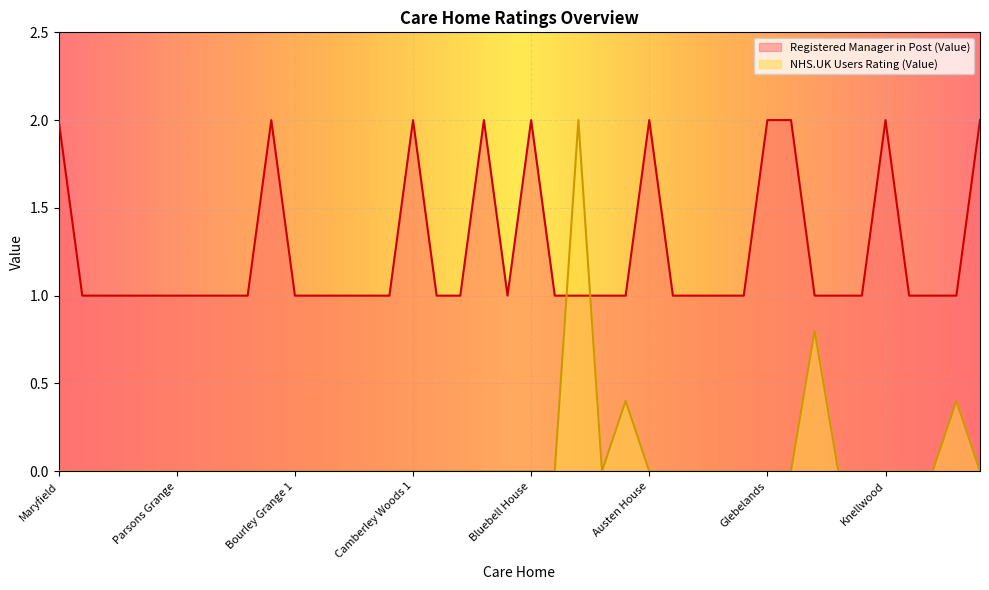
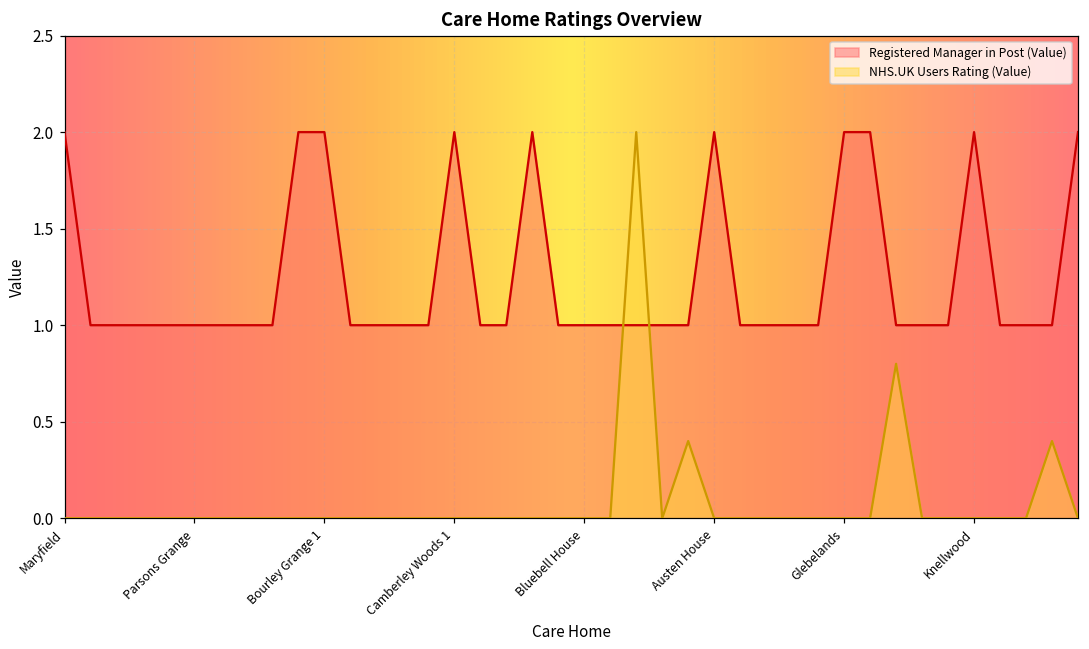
  {
    "Registered Manager in Post (Value)": {
      "Maryfield": 2,
      "Parsons Grange": 1,
-     "Bourley Grange 1": 1,
+     "Bourley Grange 1": 2,
      "Camberley Woods 1": 2,
-     "Bluebell House": 2,
+     "Bluebell House": 1,
      "Austen House": 2,
      "Glebelands": 2,
      "Knellwood": 2
    },
    "NHS.UK Users Rating (Value)": {
      "Maryfield": 0,
      "Parsons Grange": 0,
      "Bourley Grange 1": 0,
      "Camberley Woods 1": 0,
      "Bluebell House": 0,
      "Austen House": 0,
      "Glebelands": 0,
      "Knellwood": 0
    }
  }
